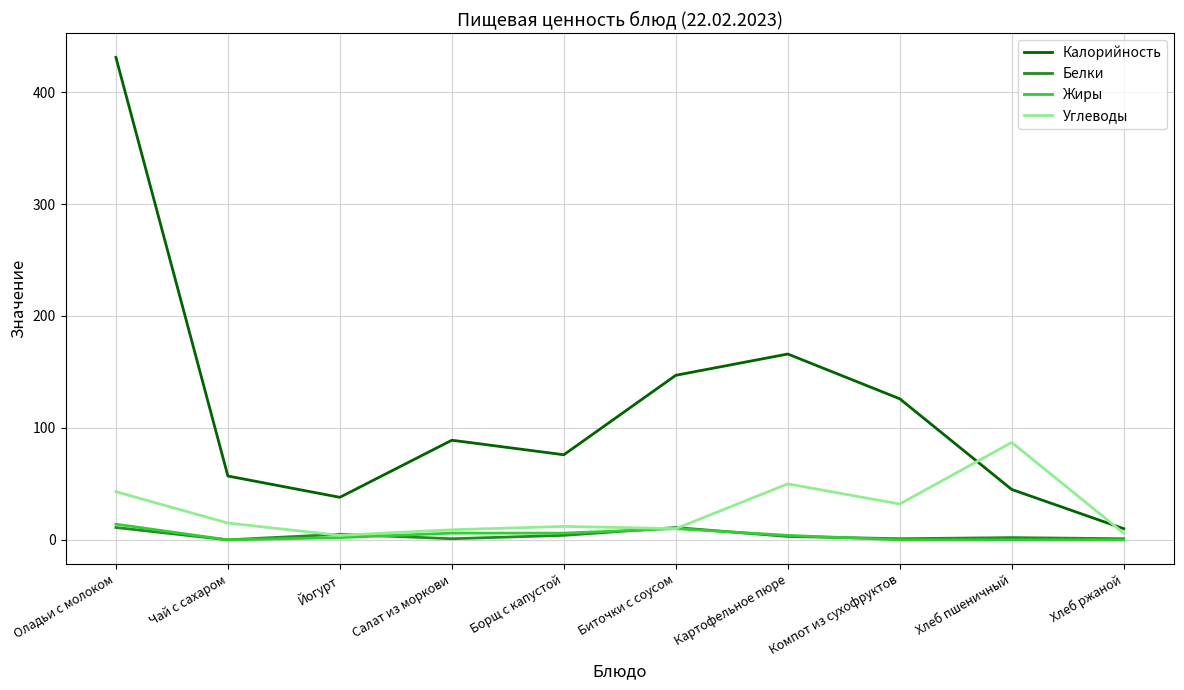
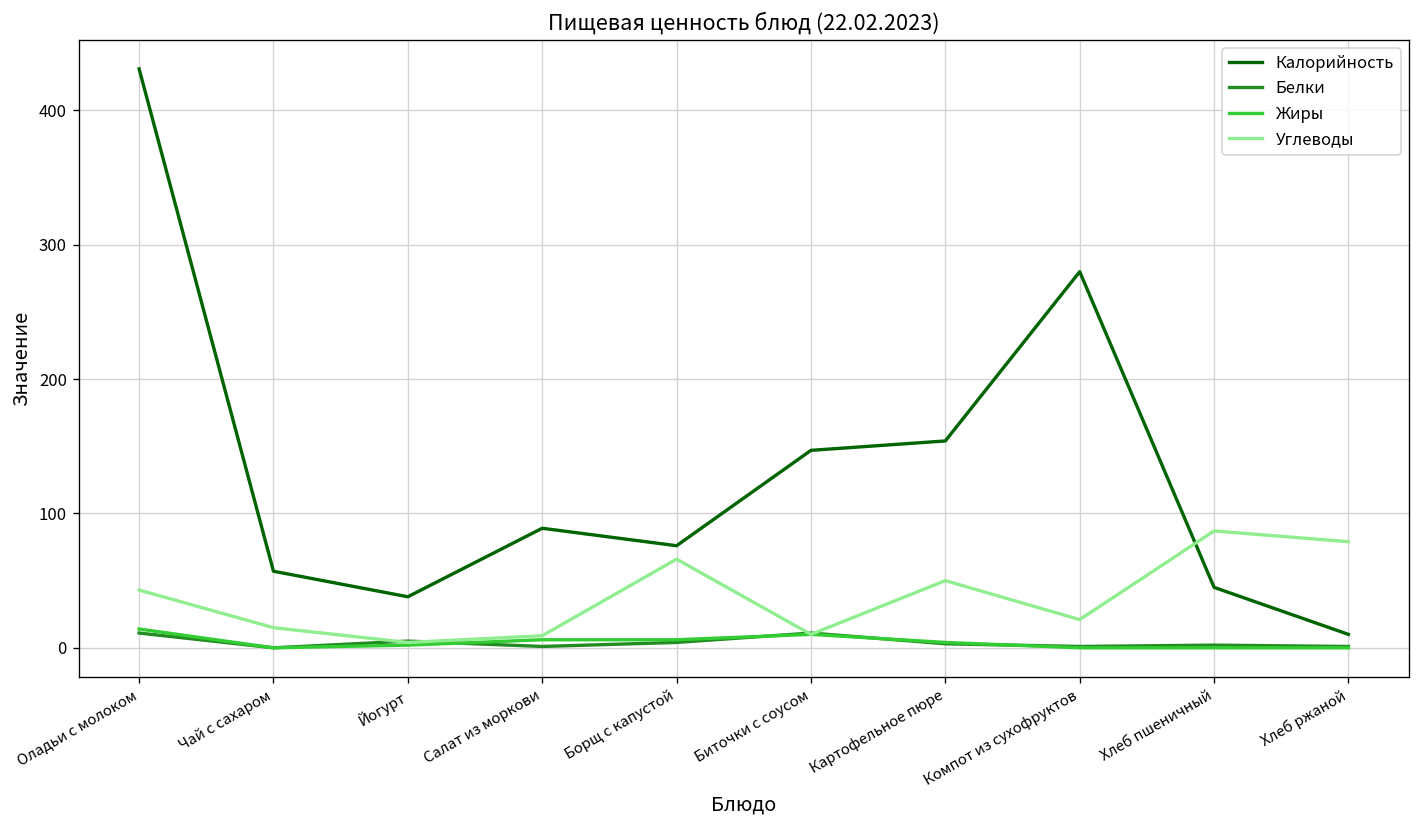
  {
    "Калорийность": {
      "Оладьи с молоком": 431,
      "Чай с сахаром": 57,
      "Йогурт": 38,
      "Салат из моркови": 89,
      "Борщ с капустой": 76,
      "Биточки с соусом": 147,
-     "Картофельное пюре": 166,
-     "Компот из сухофруктов": 126,
+     "Картофельное пюре": 154,
+     "Компот из сухофруктов": 280,
      "Хлеб пшеничный": 45,
      "Хлеб ржаной": 10
    },
    "Белки": {
      "Оладьи с молоком": 11,
      "Салат из моркови": 1
    },
    "Жиры": {
      "Оладьи с молоком": 14,
      "Салат из моркови": 6
    },
    "Углеводы": {
      "Оладьи с молоком": 43,
      "Чай с сахаром": 15,
      "Салат из моркови": 9,
-     "Борщ с капустой": 12,
+     "Борщ с капустой": 66,
      "Картофельное пюре": 50,
-     "Компот из сухофруктов": 32,
+     "Компот из сухофруктов": 21,
      "Хлеб пшеничный": 87,
-     "Хлеб ржаной": 6
+     "Хлеб ржаной": 79
    }
  }
